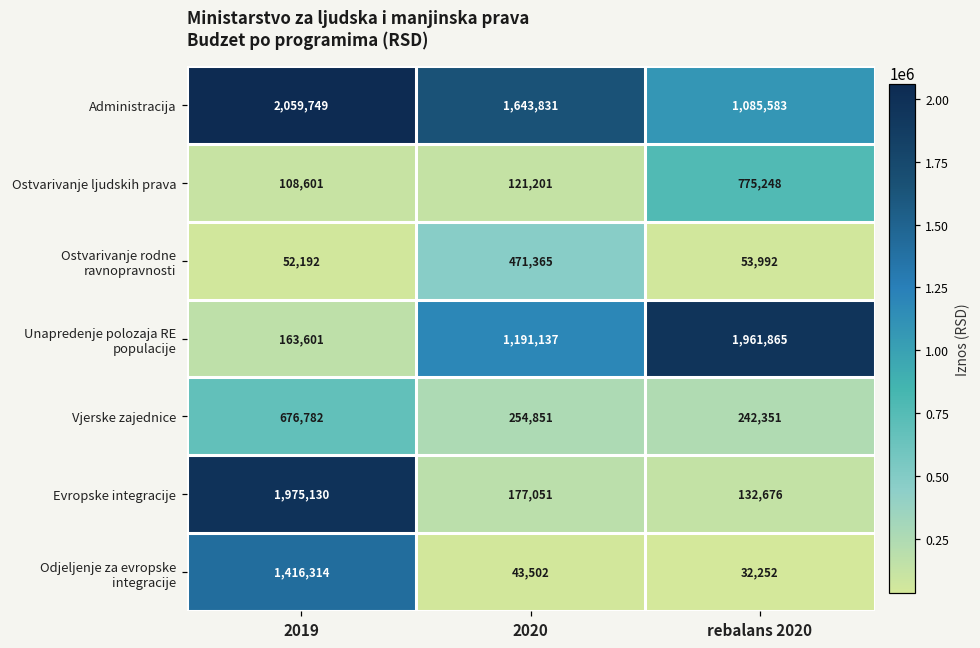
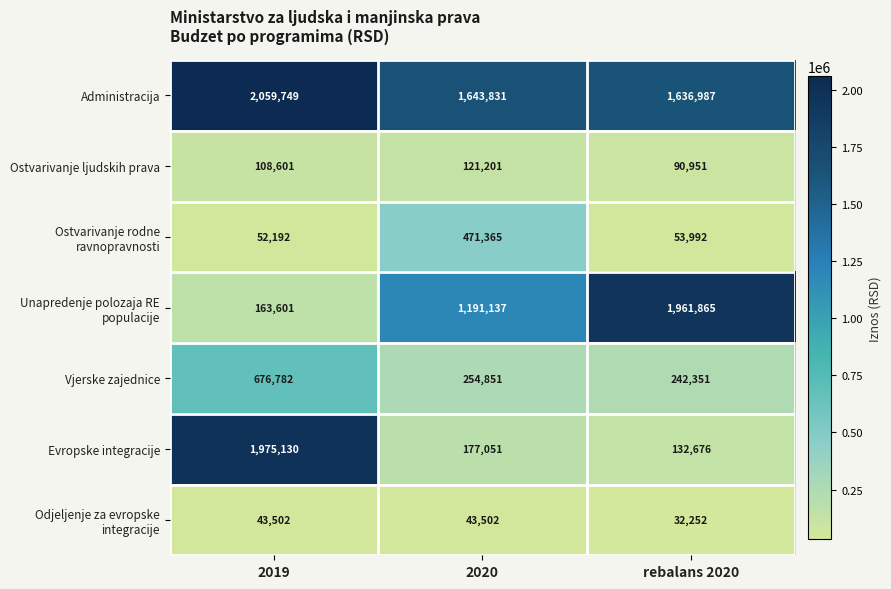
  {
    "Administracija": {
      "2019": "2,059,749",
      "2020": "1,643,831",
-     "rebalans 2020": "1,085,583"
+     "rebalans 2020": "1,636,987"
    },
    "Ostvarivanje ljudskih prava": {
      "2019": "108,601",
      "2020": "121,201",
-     "rebalans 2020": "775,248"
+     "rebalans 2020": "90,951"
    },
    "Ostvarivanje rodne ravnopravnosti": {
      "2019": "52,192",
      "2020": "471,365",
      "rebalans 2020": "53,992"
    },
    "Unapredenje polozaja RE populacije": {
      "2019": "163,601",
      "2020": "1,191,137",
      "rebalans 2020": "1,961,865"
    },
    "Vjerske zajednice": {
      "2019": "676,782",
      "2020": "254,851",
      "rebalans 2020": "242,351"
    },
    "Evropske integracije": {
      "2019": "1,975,130",
      "2020": "177,051",
      "rebalans 2020": "132,676"
    },
    "Odjeljenje za evropske integracije": {
-     "2019": "1,416,314",
+     "2019": "43,502",
      "2020": "43,502",
      "rebalans 2020": "32,252"
    }
  }
